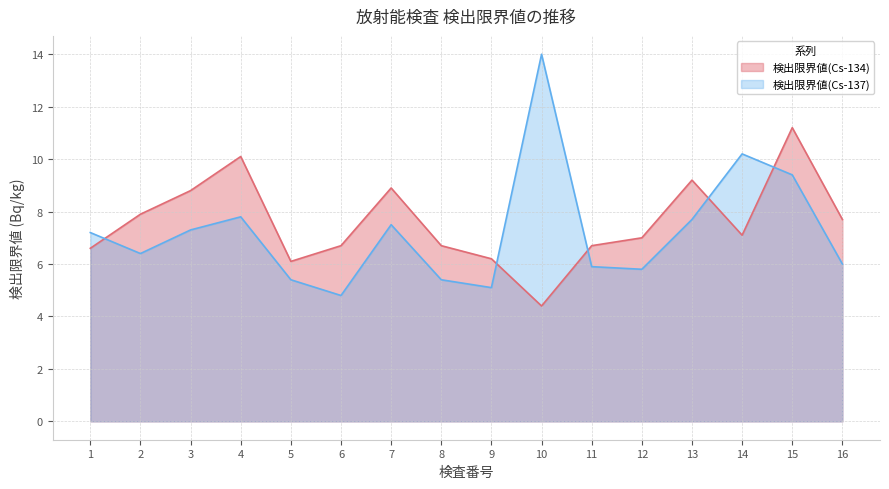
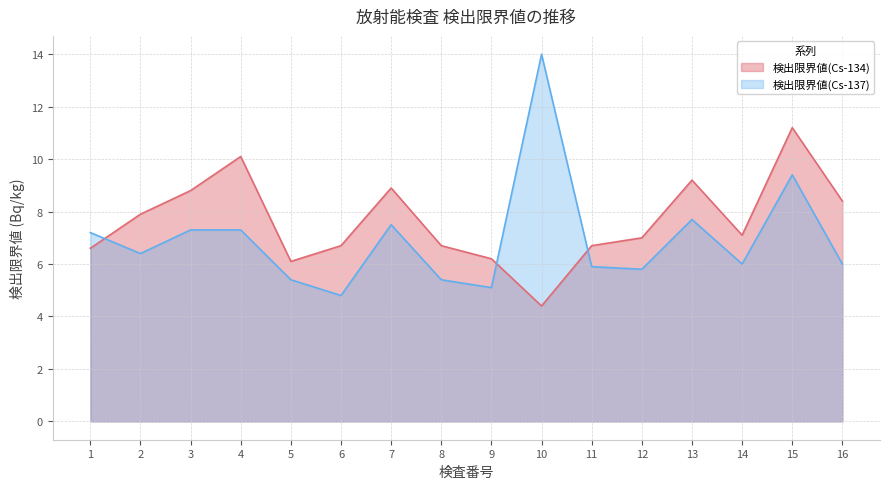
  {
    "検出限界値(Cs-134)": {
      "1": 6.6,
      "2": 7.9,
      "3": 8.8,
      "4": 10.1,
      "5": 6.1,
      "6": 6.7,
      "7": 8.9,
      "8": 6.7,
      "9": 6.2,
      "10": 4.4,
      "11": 6.7,
      "12": 7.0,
      "13": 9.2,
      "14": 7.1,
      "15": 11.2,
-     "16": 7.7
+     "16": 8.4
    },
    "検出限界値(Cs-137)": {
      "1": 7.2,
      "2": 6.4,
      "3": 7.3,
-     "4": 7.8,
+     "4": 7.3,
      "5": 5.4,
      "6": 4.8,
      "7": 7.5,
      "8": 5.4,
      "9": 5.1,
      "10": 14.0,
      "11": 5.9,
      "12": 5.8,
      "13": 7.7,
-     "14": 10.2,
+     "14": 6.0,
      "15": 9.4,
      "16": 6.0
    }
  }
